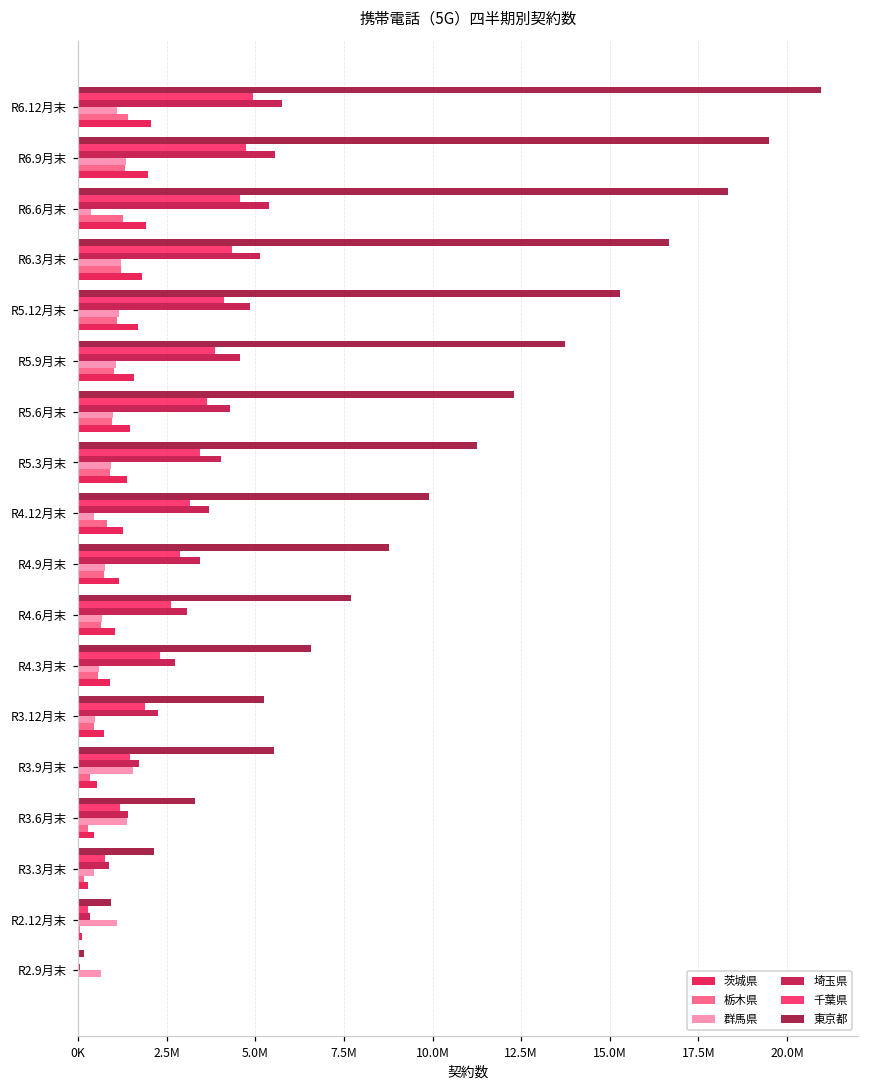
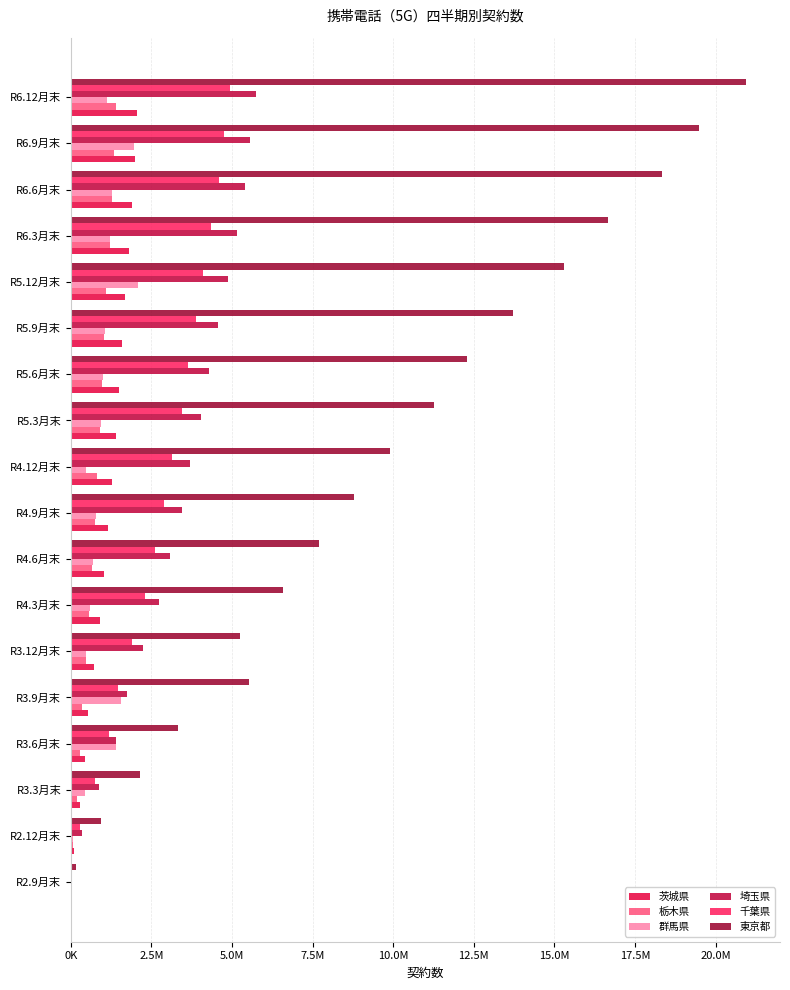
  {
    "群馬県": {
      "R6.12月末": 1100000,
-     "R6.9月末": 1300000,
-     "R6.6月末": 400000,
+     "R6.9月末": 2000000,
+     "R6.6月末": 1300000,
      "R6.3月末": 1200000,
-     "R5.12月末": 1100000,
+     "R5.12月末": 2100000,
      "R5.9月末": 1100000,
      "R5.6月末": 1000000,
      "R5.3月末": 900000,
      "R4.12月末": 500000,
      "R4.9月末": 800000,
      "R4.6月末": 700000,
      "R4.3月末": 600000,
      "R3.12月末": 500000,
      "R3.9月末": 1500000,
      "R3.6月末": 1400000,
      "R3.3月末": 400000,
-     "R2.12月末": 1100000,
-     "R2.9月末": 700000
+     "R2.12月末": 100000,
+     "R2.9月末": 0
    }
  }
